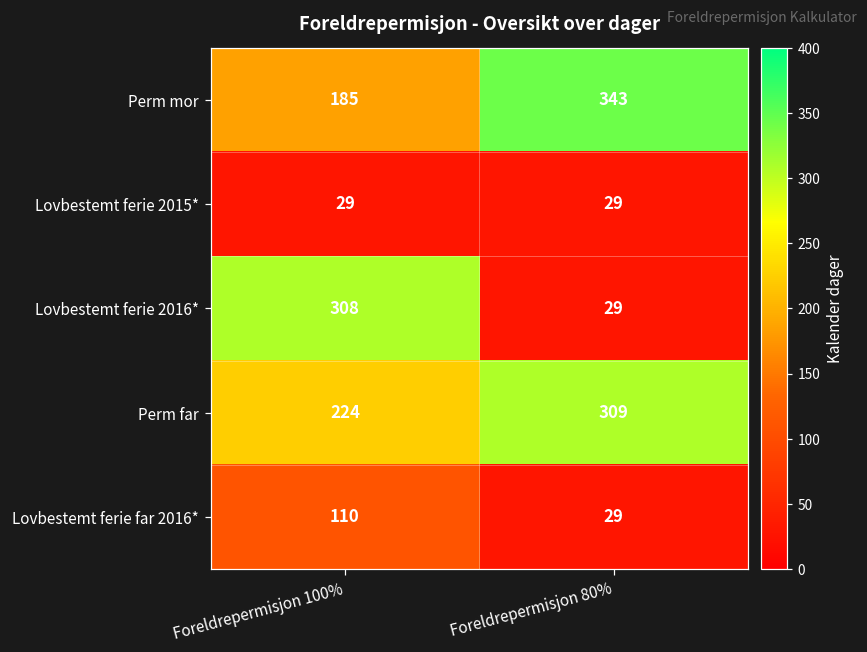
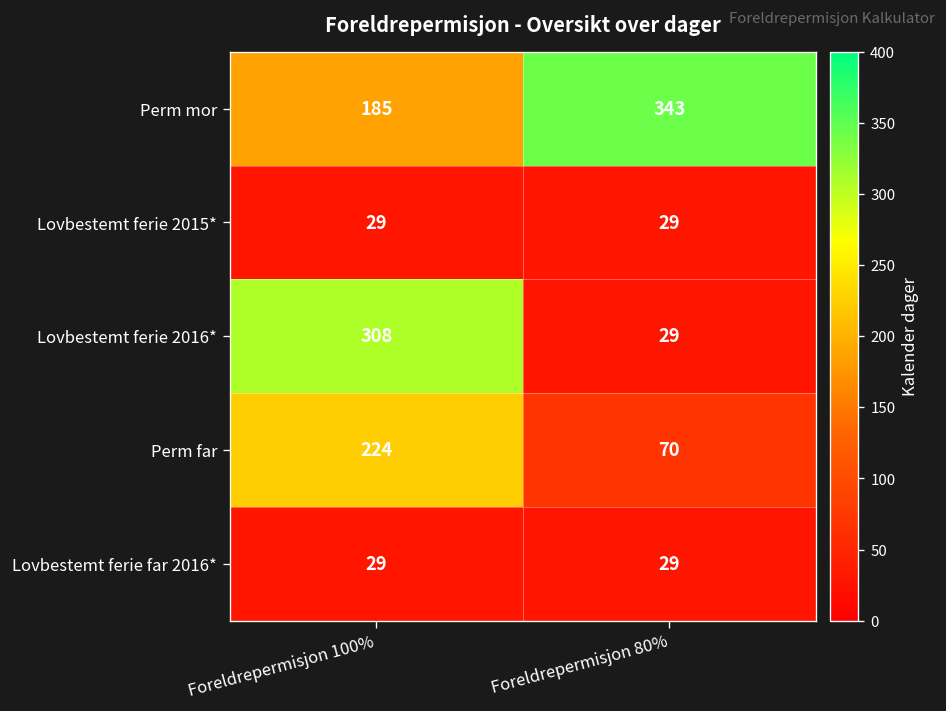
  {
    "Perm mor": {
      "Foreldrepermisjon 100%": 185,
      "Foreldrepermisjon 80%": 343
    },
    "Lovbestemt ferie 2015*": {
      "Foreldrepermisjon 100%": 29,
      "Foreldrepermisjon 80%": 29
    },
    "Lovbestemt ferie 2016*": {
      "Foreldrepermisjon 100%": 308,
      "Foreldrepermisjon 80%": 29
    },
    "Perm far": {
      "Foreldrepermisjon 100%": 224,
-     "Foreldrepermisjon 80%": 309
+     "Foreldrepermisjon 80%": 70
    },
    "Lovbestemt ferie far 2016*": {
-     "Foreldrepermisjon 100%": 110,
+     "Foreldrepermisjon 100%": 29,
      "Foreldrepermisjon 80%": 29
    }
  }
